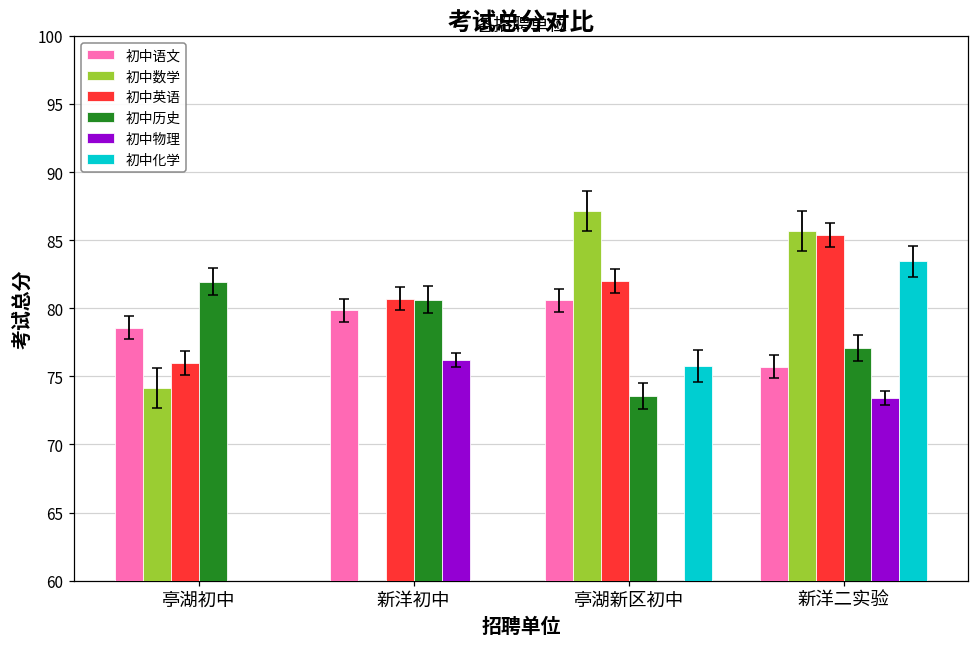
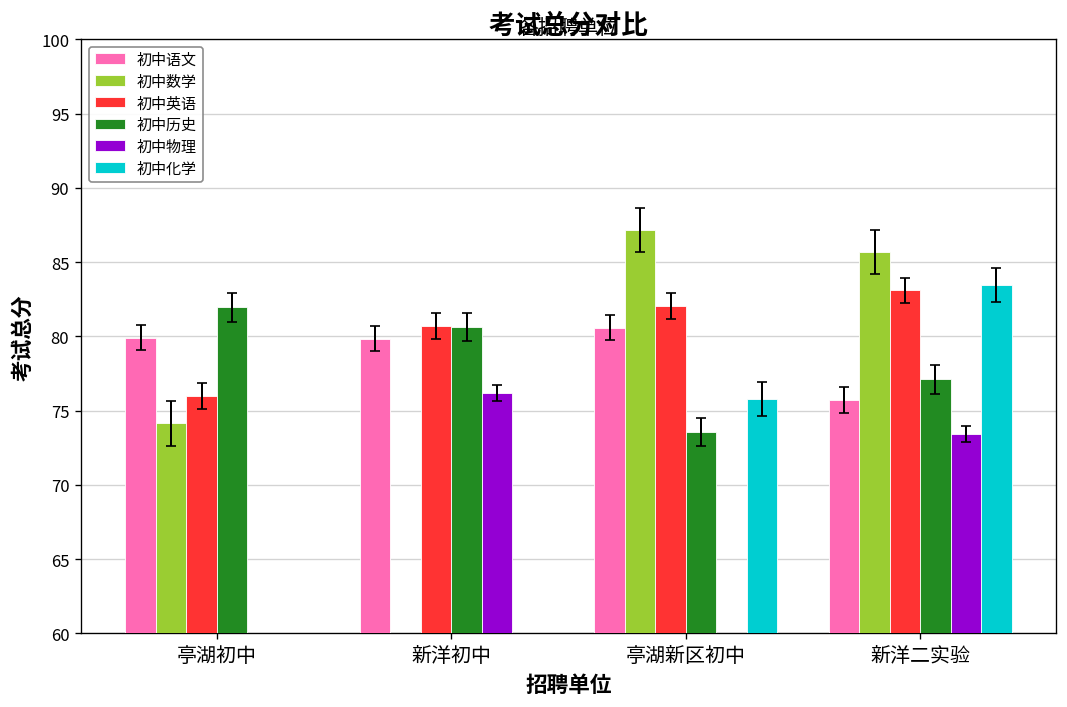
  {
    "初中语文": {
-     "亭湖初中": 78.6,
+     "亭湖初中": 79.9,
      "新洋初中": 79.9,
      "亭湖新区初中": 80.6,
      "新洋二实验": 75.7
    },
    "初中数学": {
      "亭湖初中": 74.1,
      "亭湖新区初中": 87.2,
      "新洋二实验": 85.7
    },
    "初中英语": {
      "亭湖初中": 76.0,
      "新洋初中": 80.7,
      "亭湖新区初中": 82.0,
-     "新洋二实验": 85.4
+     "新洋二实验": 83.1
    },
    "初中历史": {
      "亭湖初中": 82.0,
      "新洋初中": 80.6,
      "亭湖新区初中": 73.6,
      "新洋二实验": 77.1
    },
    "初中物理": {
      "新洋初中": 76.2,
      "新洋二实验": 73.4
    },
    "初中化学": {
      "亭湖新区初中": 75.8,
      "新洋二实验": 83.4
    }
  }
